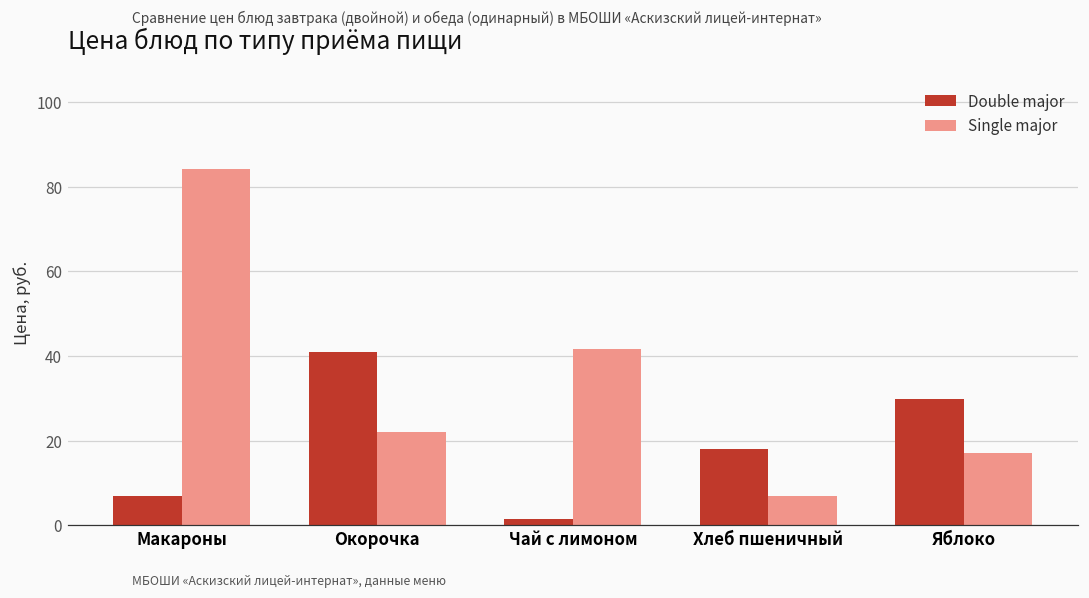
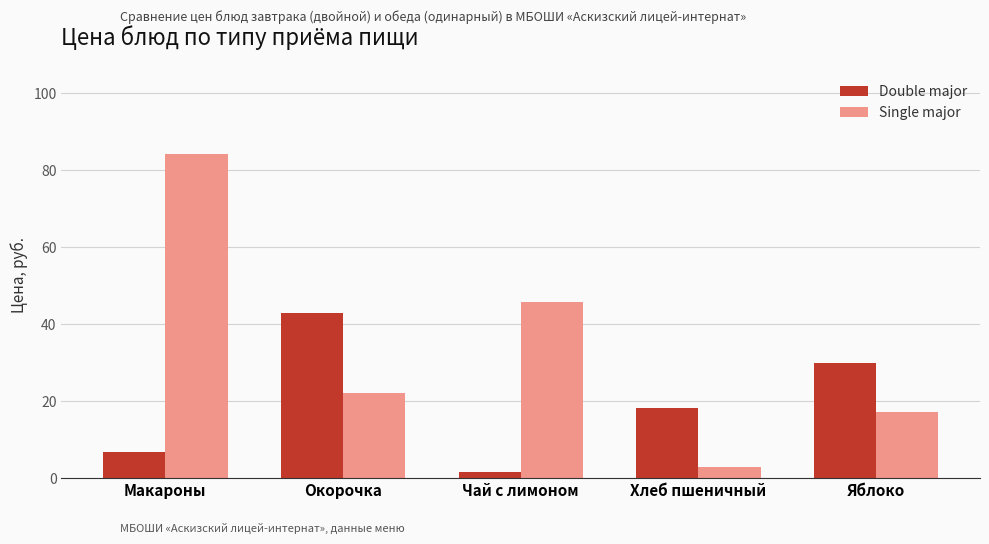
  {
    "Double major": {
      "Макароны": 7,
-     "Окорочка": 41,
+     "Окорочка": 43,
      "Чай с лимоном": 2,
      "Хлеб пшеничный": 18,
      "Яблоко": 30
    },
    "Single major": {
      "Макароны": 84,
      "Окорочка": 22,
-     "Чай с лимоном": 42,
-     "Хлеб пшеничный": 7,
+     "Чай с лимоном": 46,
+     "Хлеб пшеничный": 3,
      "Яблоко": 17
    }
  }
